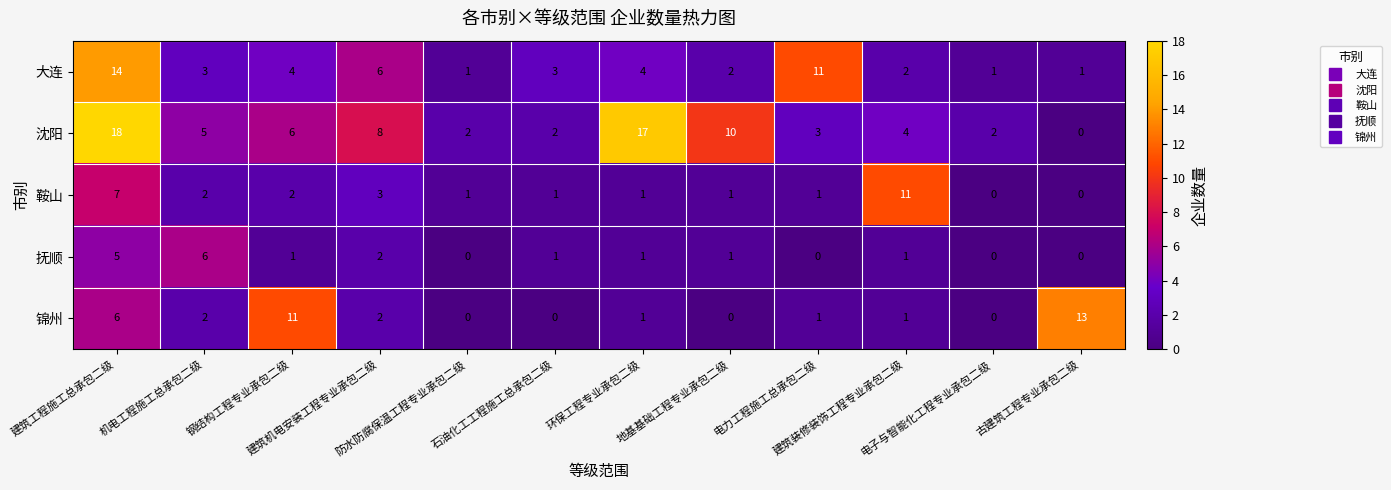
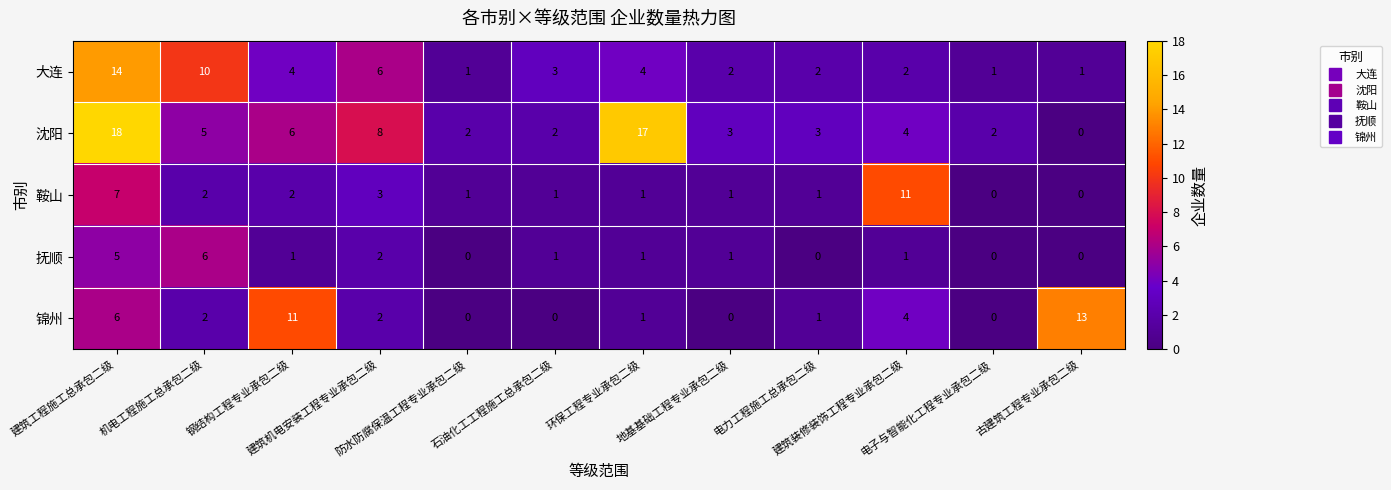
  {
    "大连": {
      "建筑工程施工总承包二级": 14,
-     "机电工程施工总承包二级": 3,
+     "机电工程施工总承包二级": 10,
      "钢结构工程专业承包二级": 4,
      "建筑机电安装工程专业承包二级": 6,
      "防水防腐保温工程专业承包二级": 1,
      "石油化工工程施工总承包二级": 3,
      "环保工程专业承包二级": 4,
      "地基基础工程专业承包二级": 2,
-     "电力工程施工总承包二级": 11,
+     "电力工程施工总承包二级": 2,
      "建筑装修装饰工程专业承包二级": 2,
      "电子与智能化工程专业承包二级": 1,
      "古建筑工程专业承包二级": 1
    },
    "沈阳": {
      "建筑工程施工总承包二级": 18,
      "机电工程施工总承包二级": 5,
      "钢结构工程专业承包二级": 6,
      "建筑机电安装工程专业承包二级": 8,
      "防水防腐保温工程专业承包二级": 2,
      "石油化工工程施工总承包二级": 2,
      "环保工程专业承包二级": 17,
-     "地基基础工程专业承包二级": 10,
+     "地基基础工程专业承包二级": 3,
      "电力工程施工总承包二级": 3,
      "建筑装修装饰工程专业承包二级": 4,
      "电子与智能化工程专业承包二级": 2,
      "古建筑工程专业承包二级": 0
    },
    "鞍山": {
      "建筑工程施工总承包二级": 7,
      "机电工程施工总承包二级": 2,
      "钢结构工程专业承包二级": 2,
      "建筑机电安装工程专业承包二级": 3,
      "防水防腐保温工程专业承包二级": 1,
      "石油化工工程施工总承包二级": 1,
      "环保工程专业承包二级": 1,
      "地基基础工程专业承包二级": 1,
      "电力工程施工总承包二级": 1,
      "建筑装修装饰工程专业承包二级": 11,
      "电子与智能化工程专业承包二级": 0,
      "古建筑工程专业承包二级": 0
    },
    "抚顺": {
      "建筑工程施工总承包二级": 5,
      "机电工程施工总承包二级": 6,
      "钢结构工程专业承包二级": 1,
      "建筑机电安装工程专业承包二级": 2,
      "防水防腐保温工程专业承包二级": 0,
      "石油化工工程施工总承包二级": 1,
      "环保工程专业承包二级": 1,
      "地基基础工程专业承包二级": 1,
      "电力工程施工总承包二级": 0,
      "建筑装修装饰工程专业承包二级": 1,
      "电子与智能化工程专业承包二级": 0,
      "古建筑工程专业承包二级": 0
    },
    "锦州": {
      "建筑工程施工总承包二级": 6,
      "机电工程施工总承包二级": 2,
      "钢结构工程专业承包二级": 11,
      "建筑机电安装工程专业承包二级": 2,
      "防水防腐保温工程专业承包二级": 0,
      "石油化工工程施工总承包二级": 0,
      "环保工程专业承包二级": 1,
      "地基基础工程专业承包二级": 0,
      "电力工程施工总承包二级": 1,
-     "建筑装修装饰工程专业承包二级": 1,
+     "建筑装修装饰工程专业承包二级": 4,
      "电子与智能化工程专业承包二级": 0,
      "古建筑工程专业承包二级": 13
    }
  }
